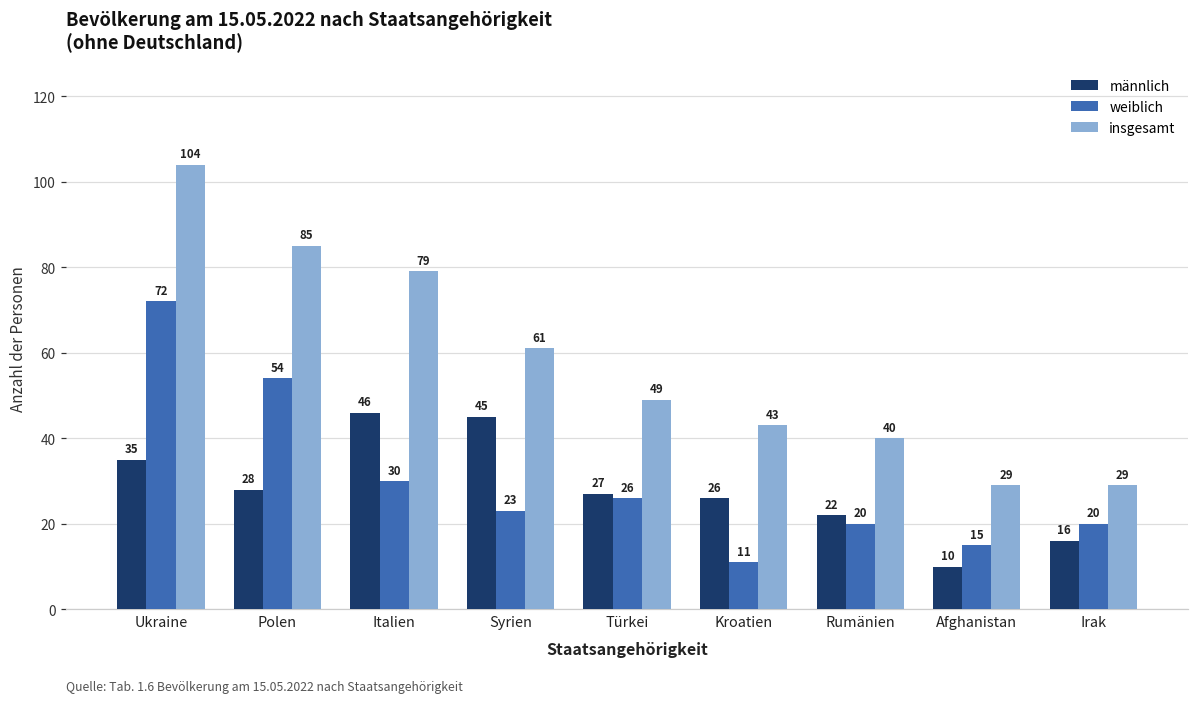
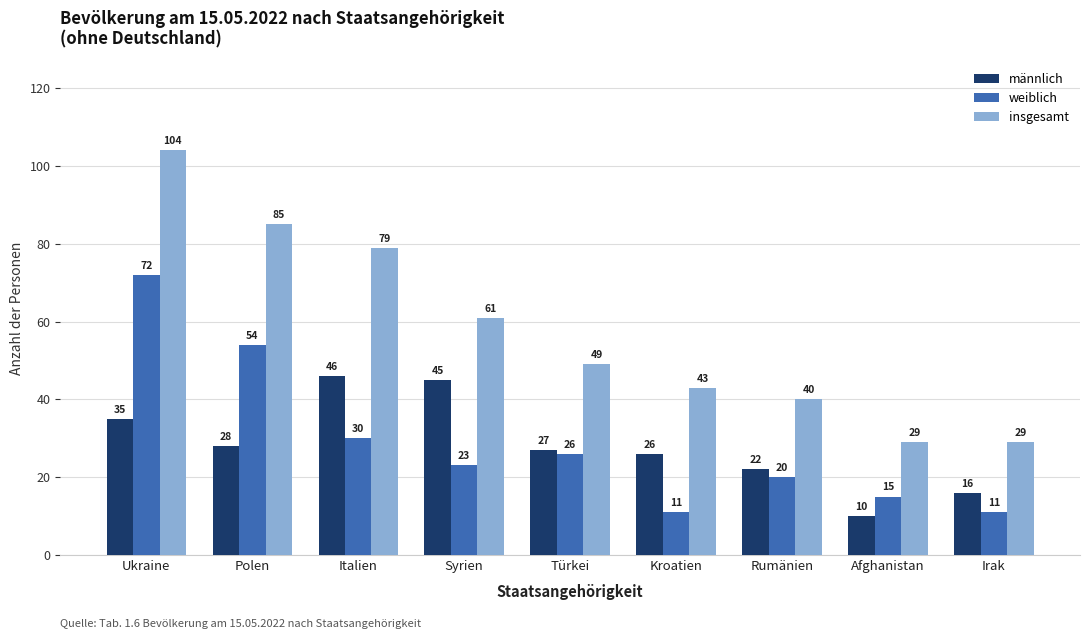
  {
    "männlich": {
      "Ukraine": 35,
      "Polen": 28,
      "Italien": 46,
      "Syrien": 45,
      "Türkei": 27,
      "Kroatien": 26,
      "Rumänien": 22,
      "Afghanistan": 10,
      "Irak": 16
    },
    "weiblich": {
      "Ukraine": 72,
      "Polen": 54,
      "Italien": 30,
      "Syrien": 23,
      "Türkei": 26,
      "Kroatien": 11,
      "Rumänien": 20,
      "Afghanistan": 15,
-     "Irak": 20
+     "Irak": 11
    },
    "insgesamt": {
      "Ukraine": 104,
      "Polen": 85,
      "Italien": 79,
      "Syrien": 61,
      "Türkei": 49,
      "Kroatien": 43,
      "Rumänien": 40,
      "Afghanistan": 29,
      "Irak": 29
    }
  }
